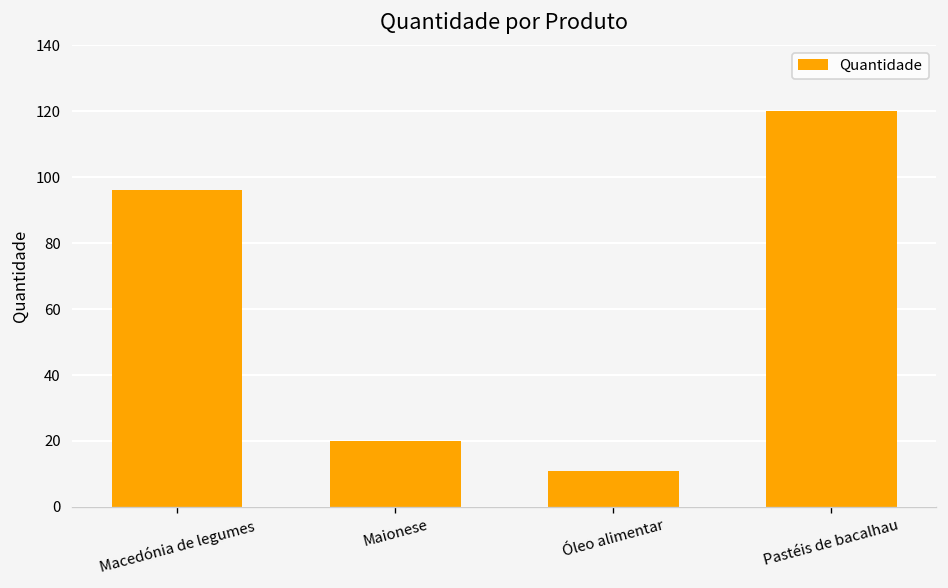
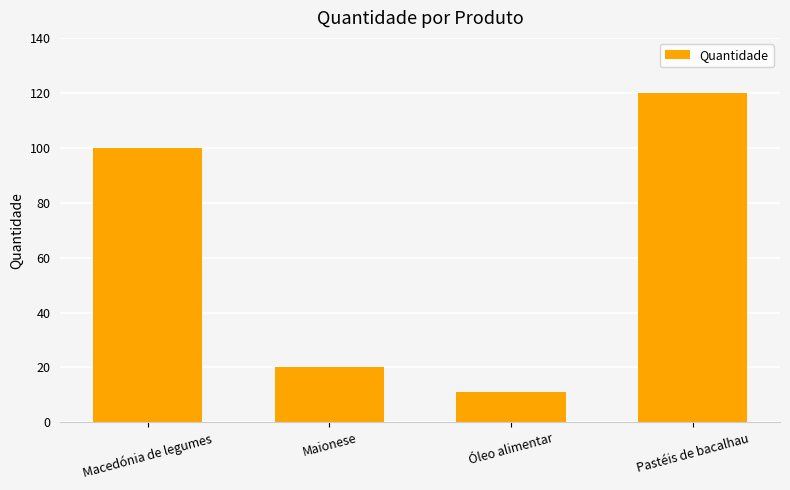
  {
-   "Macedónia de legumes": 96,
+   "Macedónia de legumes": 100,
    "Maionese": 20,
    "Óleo alimentar": 11,
    "Pastéis de bacalhau": 120
  }
